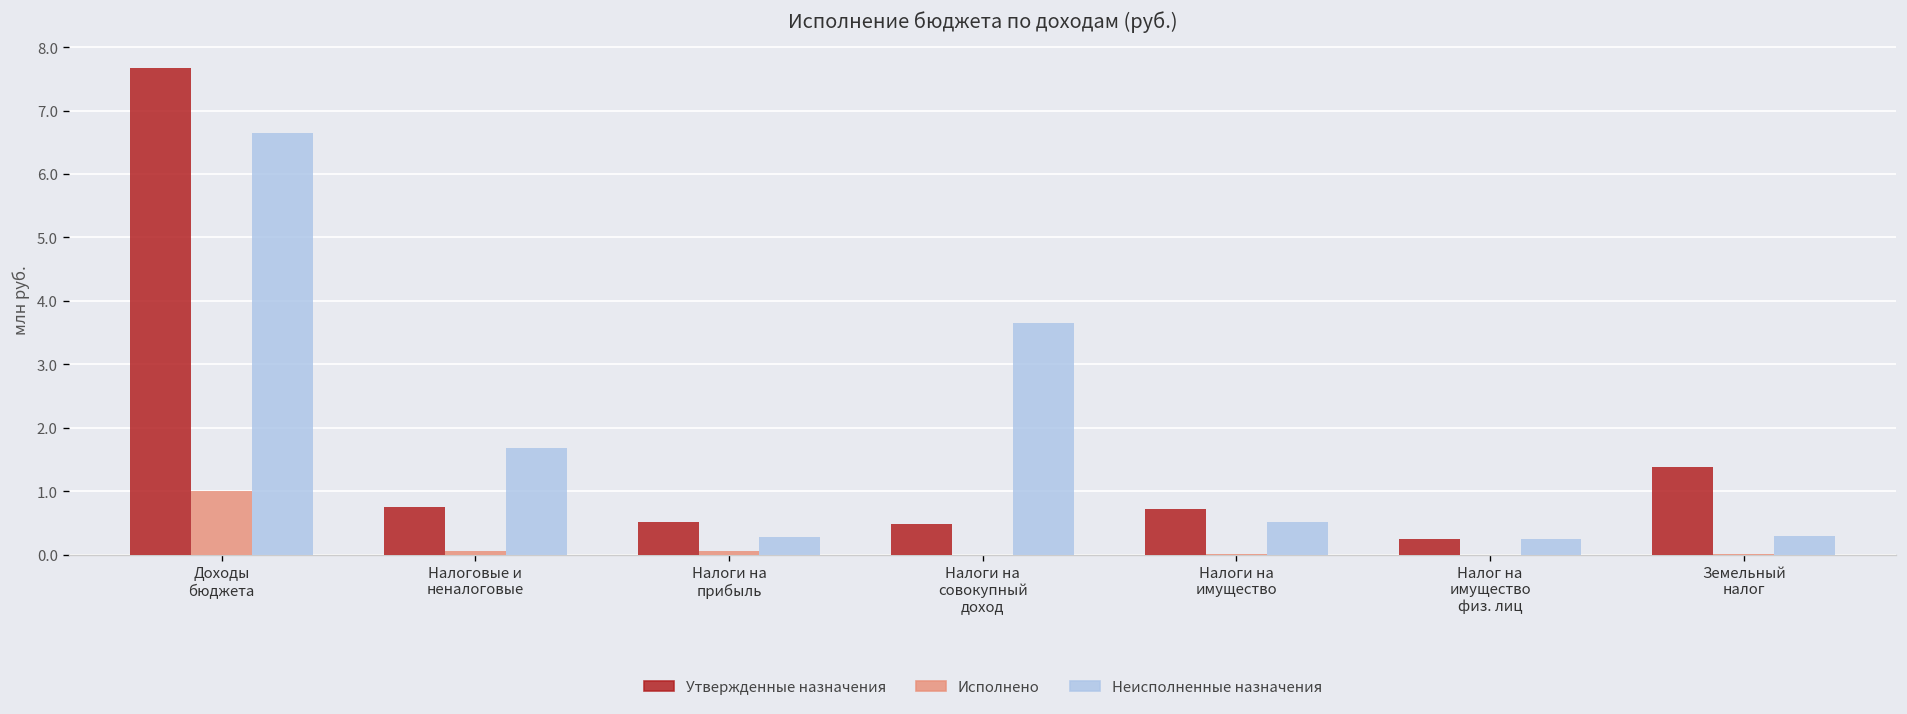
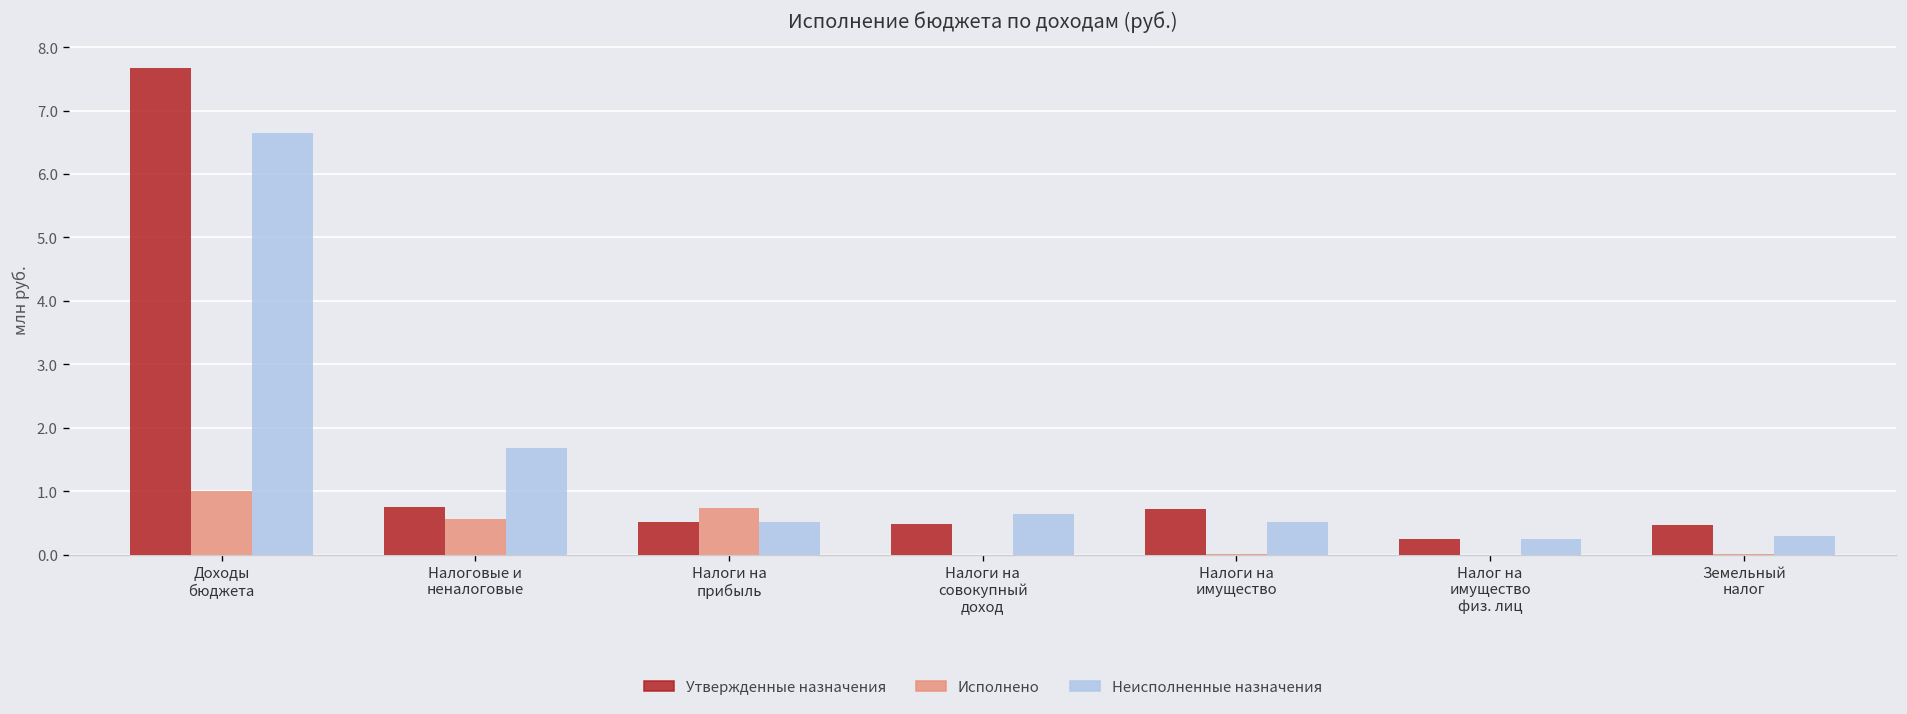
  {
    "Утвержденные назначения": {
      "Доходы бюджета": 7.7,
      "Налоговые и неналоговые": 0.7,
      "Налоги на прибыль": 0.5,
      "Налоги на совокупный доход": 0.5,
      "Налоги на имущество": 0.7,
      "Налог на имущество физ. лиц": 0.3,
-     "Земельный налог": 1.4
+     "Земельный налог": 0.5
    },
    "Исполнено": {
      "Доходы бюджета": 1.0,
-     "Налоговые и неналоговые": 0.1,
-     "Налоги на прибыль": 0.0,
+     "Налоговые и неналоговые": 0.6,
+     "Налоги на прибыль": 0.7,
      "Налоги на совокупный доход": 0.0
    },
    "Неисполненные назначения": {
      "Доходы бюджета": 6.7,
      "Налоговые и неналоговые": 1.7,
-     "Налоги на прибыль": 0.3,
-     "Налоги на совокупный доход": 3.7,
+     "Налоги на прибыль": 0.5,
+     "Налоги на совокупный доход": 0.6,
      "Налоги на имущество": 0.5,
      "Налог на имущество физ. лиц": 0.3,
      "Земельный налог": 0.3
    }
  }
